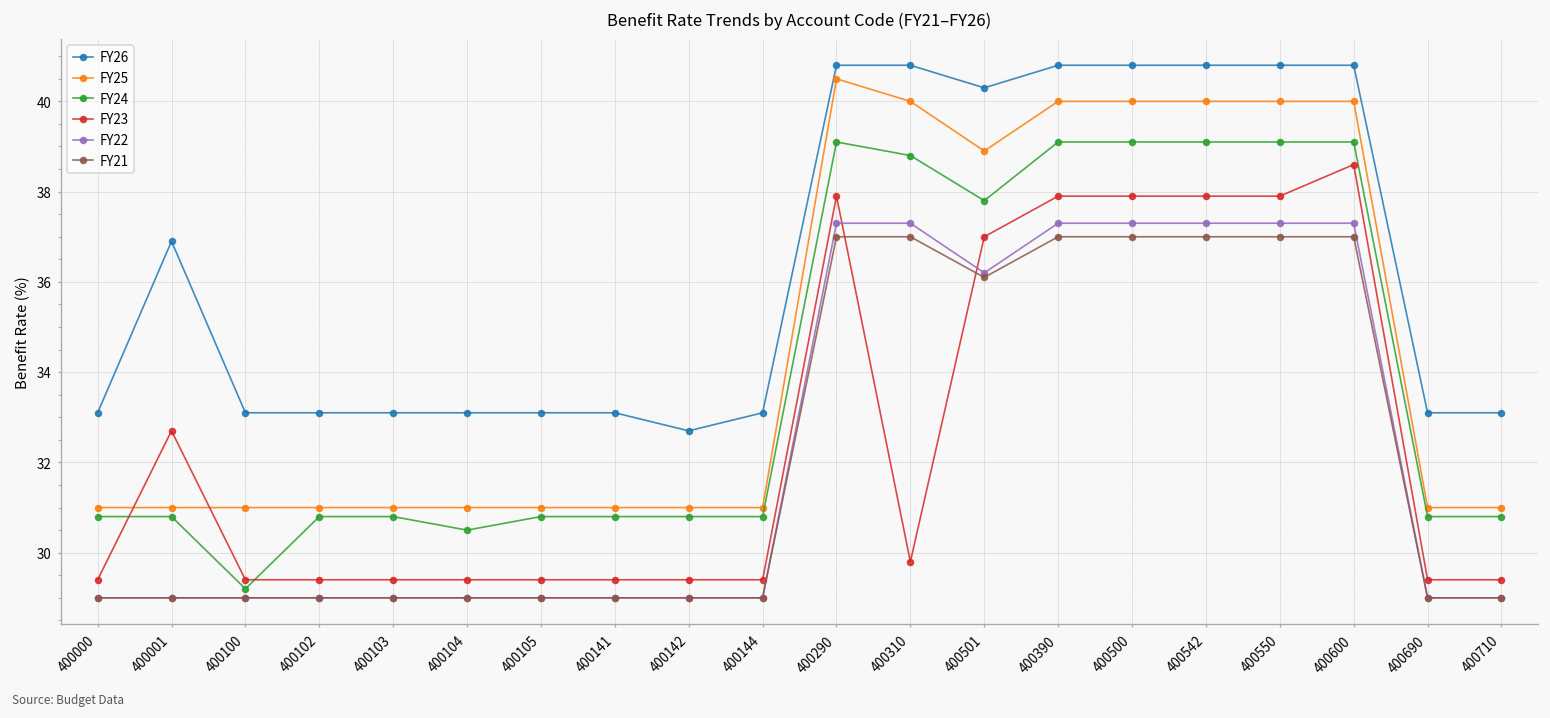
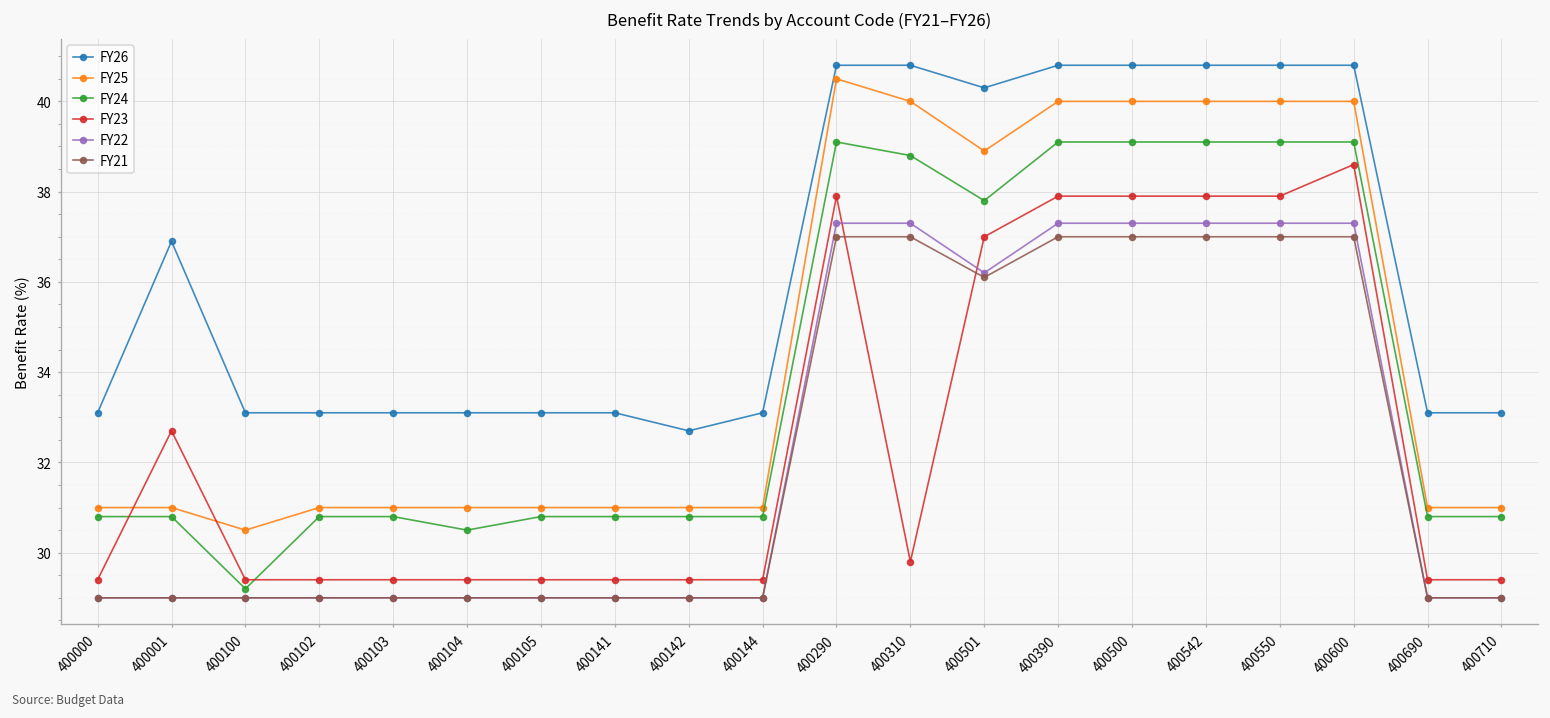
  {
    "FY26": {
      "400000": 33.1,
      "400001": 36.9,
      "400100": 33.1,
      "400102": 33.1,
      "400103": 33.1,
      "400104": 33.1,
      "400105": 33.1,
      "400141": 33.1,
      "400142": 32.7,
      "400144": 33.1,
      "400290": 40.8,
      "400310": 40.8,
      "400501": 40.3,
      "400390": 40.8,
      "400500": 40.8,
      "400542": 40.8,
      "400550": 40.8,
      "400600": 40.8,
      "400690": 33.1,
      "400710": 33.1
    },
    "FY25": {
      "400000": 31.0,
      "400001": 31.0,
-     "400100": 31.0,
+     "400100": 30.5,
      "400102": 31.0,
      "400103": 31.0,
      "400104": 31.0,
      "400105": 31.0,
      "400141": 31.0,
      "400142": 31.0,
      "400144": 31.0,
      "400290": 40.5,
      "400310": 40.0,
      "400501": 38.9,
      "400390": 40.0,
      "400500": 40.0,
      "400542": 40.0,
      "400550": 40.0,
      "400600": 40.0,
      "400690": 31.0,
      "400710": 31.0
    },
    "FY24": {
      "400000": 30.8,
      "400001": 30.8,
      "400100": 29.2,
      "400102": 30.8,
      "400103": 30.8,
      "400104": 30.5,
      "400105": 30.8,
      "400141": 30.8,
      "400142": 30.8,
      "400144": 30.8,
      "400290": 39.1,
      "400310": 38.8,
      "400501": 37.8,
      "400390": 39.1,
      "400500": 39.1,
      "400542": 39.1,
      "400550": 39.1,
      "400600": 39.1,
      "400690": 30.8,
      "400710": 30.8
    },
    "FY23": {
      "400000": 29.4,
      "400001": 32.7,
      "400100": 29.4,
      "400102": 29.4,
      "400103": 29.4,
      "400104": 29.4,
      "400105": 29.4,
      "400141": 29.4,
      "400142": 29.4,
      "400144": 29.4,
      "400290": 37.9,
      "400310": 29.8,
      "400501": 37.0,
      "400390": 37.9,
      "400500": 37.9,
      "400542": 37.9,
      "400550": 37.9,
      "400600": 38.6,
      "400690": 29.4,
      "400710": 29.4
    },
    "FY22": {
      "400290": 37.3,
      "400310": 37.3,
      "400501": 36.2,
      "400390": 37.3,
      "400500": 37.3,
      "400542": 37.3,
      "400550": 37.3,
      "400600": 37.3
    },
    "FY21": {
      "400290": 37.0,
      "400310": 37.0,
      "400501": 36.1,
      "400390": 37.0,
      "400500": 37.0,
      "400542": 37.0,
      "400550": 37.0,
      "400600": 37.0
    }
  }
